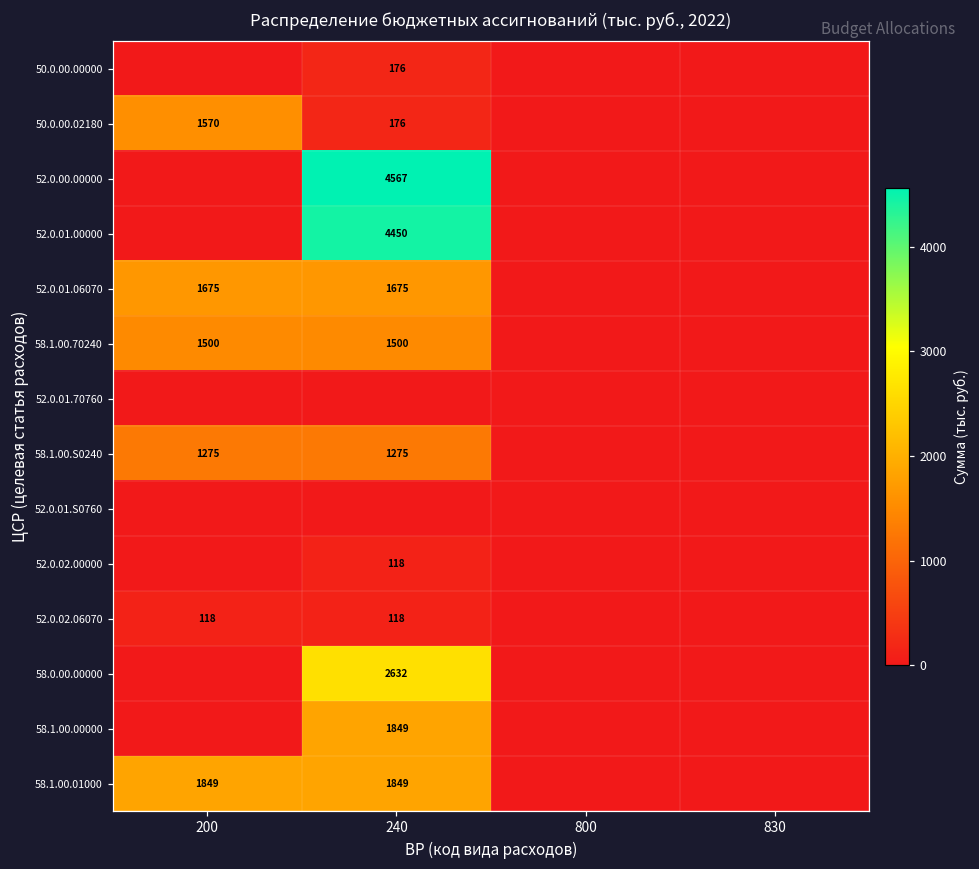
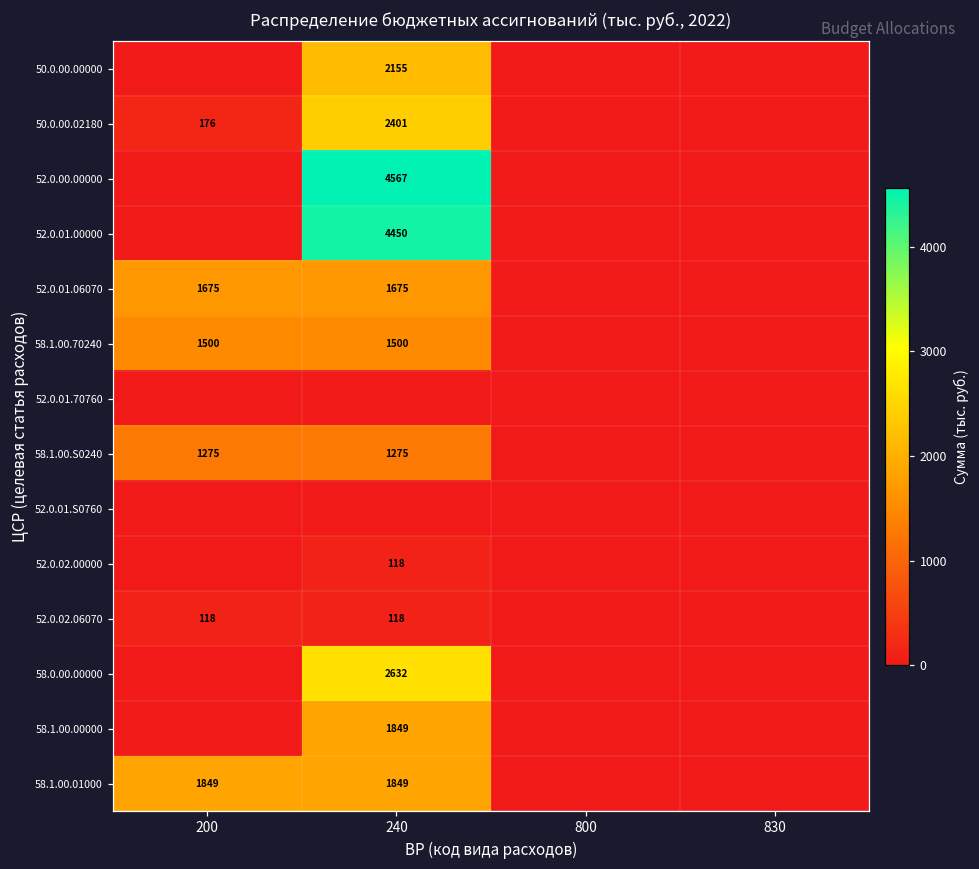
  {
    "50.0.00.00000": {
-     "240": 176
+     "240": 2155
    },
    "50.0.00.02180": {
-     "200": 1570,
-     "240": 176
+     "200": 176,
+     "240": 2401
    },
    "52.0.00.00000": {
      "240": 4567
    },
    "52.0.01.00000": {
      "240": 4450
    },
    "52.0.01.06070": {
      "200": 1675,
      "240": 1675
    },
    "58.1.00.70240": {
      "200": 1500,
      "240": 1500
    },
    "58.1.00.S0240": {
      "200": 1275,
      "240": 1275
    },
    "52.0.02.00000": {
      "240": 118
    },
    "52.0.02.06070": {
      "200": 118,
      "240": 118
    },
    "58.0.00.00000": {
      "240": 2632
    },
    "58.1.00.00000": {
      "240": 1849
    },
    "58.1.00.01000": {
      "200": 1849,
      "240": 1849
    }
  }
